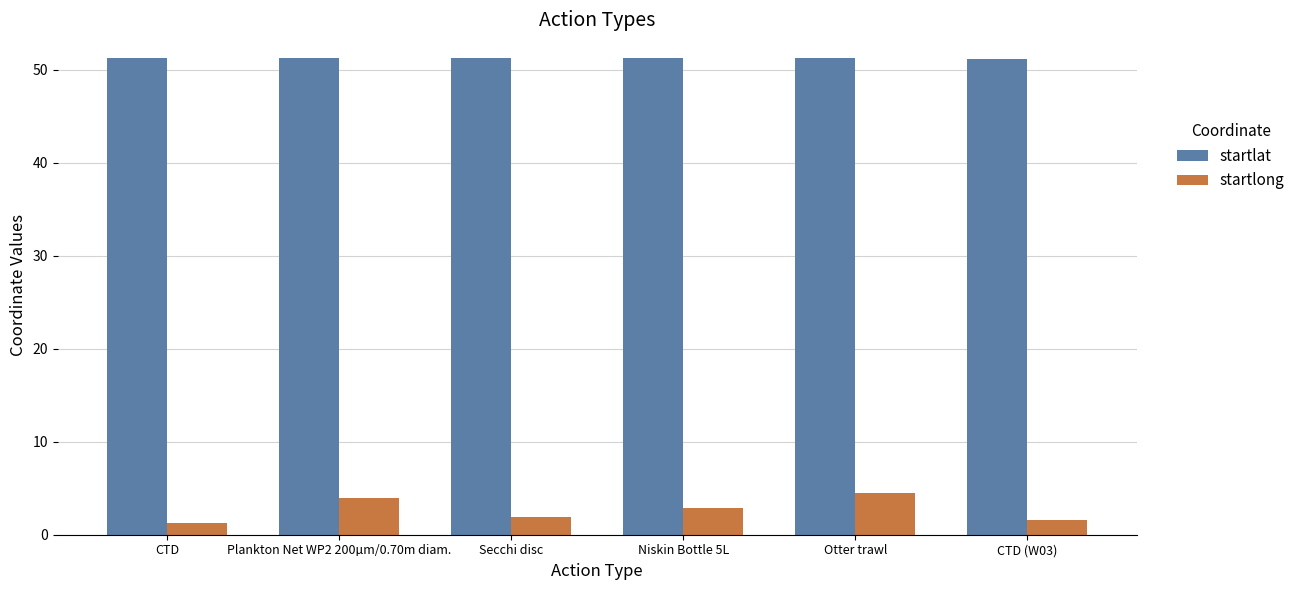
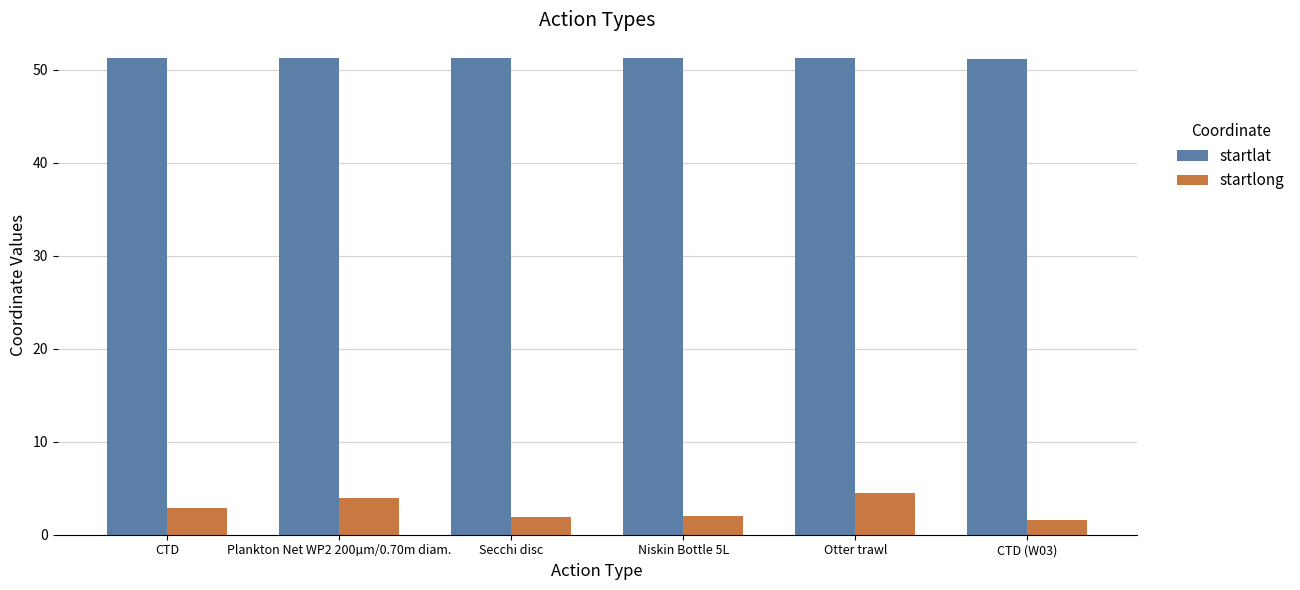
  {
    "startlat": {
      "CTD": 51,
      "Plankton Net WP2 200µm/0.70m diam.": 51,
      "Secchi disc": 51,
      "Niskin Bottle 5L": 51,
      "Otter trawl": 51,
      "CTD (W03)": 51
    },
    "startlong": {
-     "CTD": 1,
+     "CTD": 3,
      "Plankton Net WP2 200µm/0.70m diam.": 4,
      "Secchi disc": 2,
-     "Niskin Bottle 5L": 3,
+     "Niskin Bottle 5L": 2,
      "Otter trawl": 4,
      "CTD (W03)": 2
    }
  }
